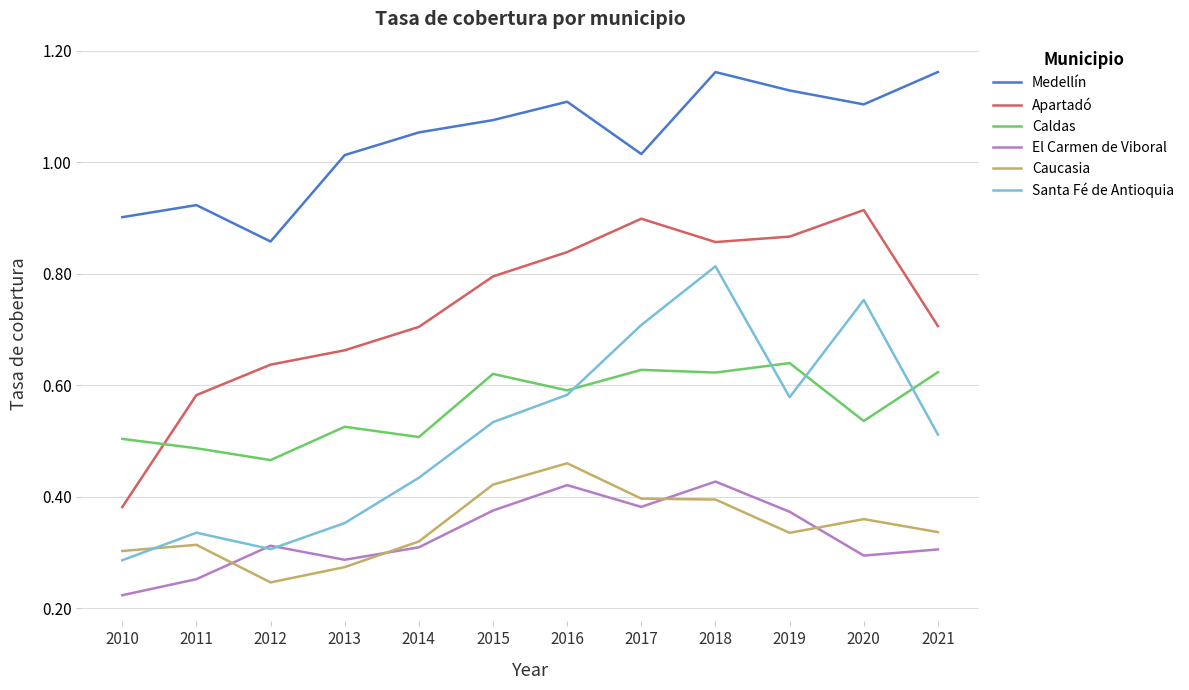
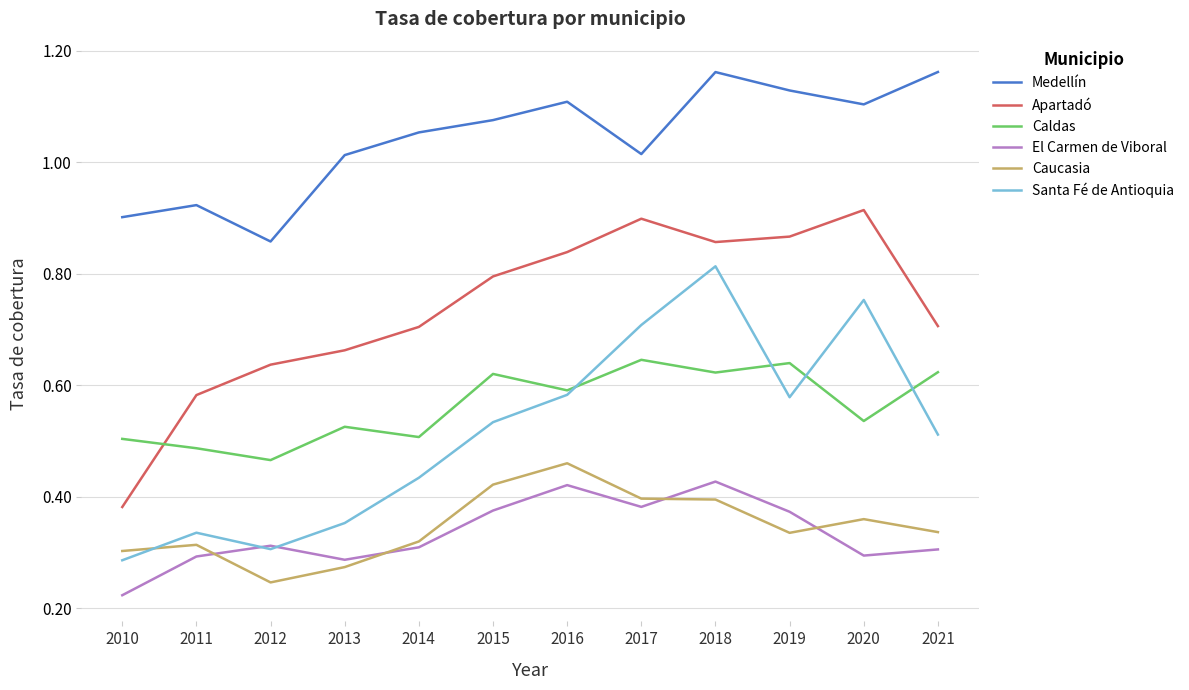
  {
    "Medellín": {
      "2010": 0.90,
      "2011": 0.92,
      "2012": 0.86,
      "2013": 1.01,
      "2014": 1.05,
      "2015": 1.08,
      "2016": 1.11,
      "2017": 1.01,
      "2018": 1.16,
      "2019": 1.13,
      "2020": 1.10,
      "2021": 1.16
    },
    "Apartadó": {
      "2010": 0.38,
      "2011": 0.58,
      "2012": 0.64,
      "2013": 0.66,
      "2014": 0.70,
      "2015": 0.80,
      "2016": 0.84,
      "2017": 0.90,
      "2018": 0.86,
      "2019": 0.87,
      "2020": 0.91,
      "2021": 0.71
    },
    "Caldas": {
      "2010": 0.50,
      "2011": 0.49,
      "2012": 0.47,
      "2013": 0.53,
      "2014": 0.51,
      "2015": 0.62,
      "2016": 0.59,
-     "2017": 0.63,
+     "2017": 0.65,
      "2018": 0.62,
      "2019": 0.64,
      "2020": 0.54,
      "2021": 0.62
    },
    "El Carmen de Viboral": {
      "2010": 0.22,
-     "2011": 0.25,
+     "2011": 0.29,
      "2012": 0.31,
      "2013": 0.29,
      "2014": 0.31,
      "2015": 0.38,
      "2016": 0.42,
      "2017": 0.38,
      "2018": 0.43,
      "2019": 0.37,
      "2020": 0.29,
      "2021": 0.31
    },
    "Caucasia": {
      "2010": 0.30,
      "2011": 0.31,
      "2012": 0.25,
      "2013": 0.27,
      "2014": 0.32,
      "2015": 0.42,
      "2016": 0.46,
      "2017": 0.40,
      "2018": 0.39,
      "2019": 0.33,
      "2020": 0.36,
      "2021": 0.34
    },
    "Santa Fé de Antioquia": {
      "2010": 0.29,
      "2011": 0.34,
      "2012": 0.31,
      "2013": 0.35,
      "2014": 0.43,
      "2015": 0.53,
      "2016": 0.58,
      "2017": 0.71,
      "2018": 0.81,
      "2019": 0.58,
      "2020": 0.75,
      "2021": 0.51
    }
  }
